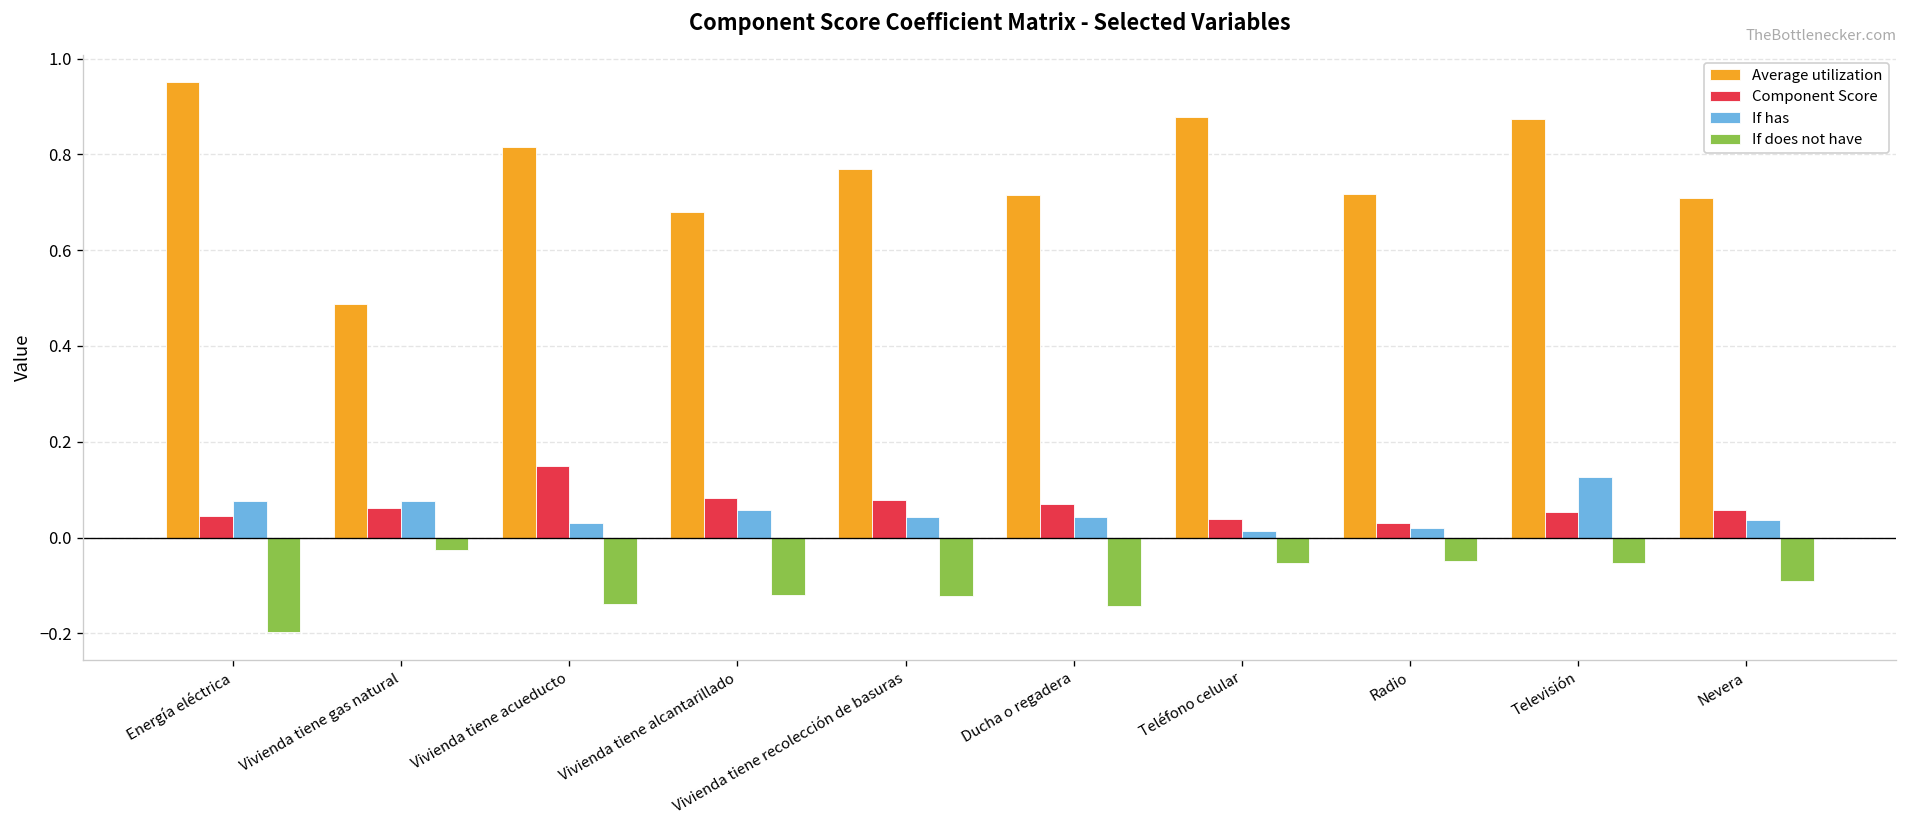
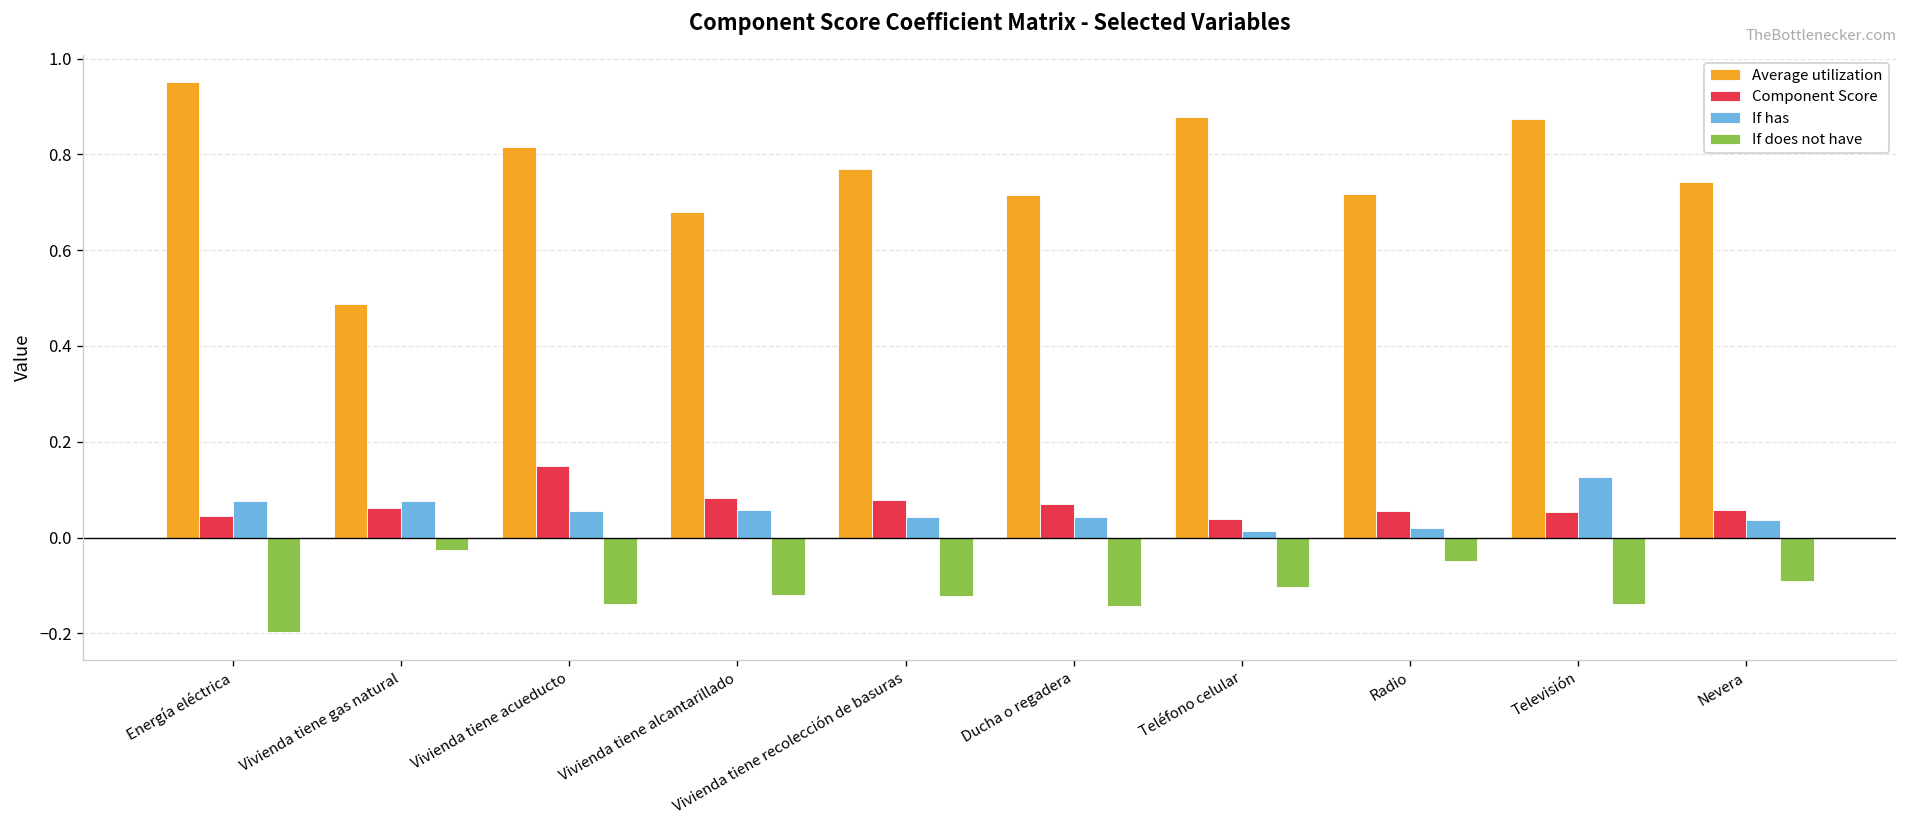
  {
    "Average utilization": {
      "Energía eléctrica": 0.95,
      "Vivienda tiene gas natural": 0.49,
      "Vivienda tiene acueducto": 0.82,
      "Vivienda tiene alcantarillado": 0.68,
      "Vivienda tiene recolección de basuras": 0.77,
      "Ducha o regadera": 0.72,
      "Teléfono celular": 0.88,
      "Radio": 0.72,
      "Televisión": 0.87,
-     "Nevera": 0.71
+     "Nevera": 0.74
    },
    "Component Score": {
      "Energía eléctrica": 0.05,
      "Vivienda tiene gas natural": 0.06,
      "Vivienda tiene acueducto": 0.15,
      "Vivienda tiene alcantarillado": 0.08,
      "Vivienda tiene recolección de basuras": 0.08,
      "Ducha o regadera": 0.07,
      "Teléfono celular": 0.04,
-     "Radio": 0.03,
+     "Radio": 0.06,
      "Televisión": 0.05,
      "Nevera": 0.06
    },
    "If has": {
      "Energía eléctrica": 0.08,
      "Vivienda tiene gas natural": 0.08,
-     "Vivienda tiene acueducto": 0.03,
+     "Vivienda tiene acueducto": 0.06,
      "Vivienda tiene alcantarillado": 0.06,
      "Vivienda tiene recolección de basuras": 0.04,
      "Ducha o regadera": 0.04,
      "Teléfono celular": 0.01,
      "Radio": 0.02,
      "Televisión": 0.13,
      "Nevera": 0.04
    },
    "If does not have": {
      "Energía eléctrica": -0.20,
      "Vivienda tiene gas natural": -0.03,
      "Vivienda tiene acueducto": -0.14,
      "Vivienda tiene alcantarillado": -0.12,
      "Vivienda tiene recolección de basuras": -0.12,
      "Ducha o regadera": -0.14,
-     "Teléfono celular": -0.05,
+     "Teléfono celular": -0.10,
      "Radio": -0.05,
-     "Televisión": -0.05,
+     "Televisión": -0.14,
      "Nevera": -0.09
    }
  }
